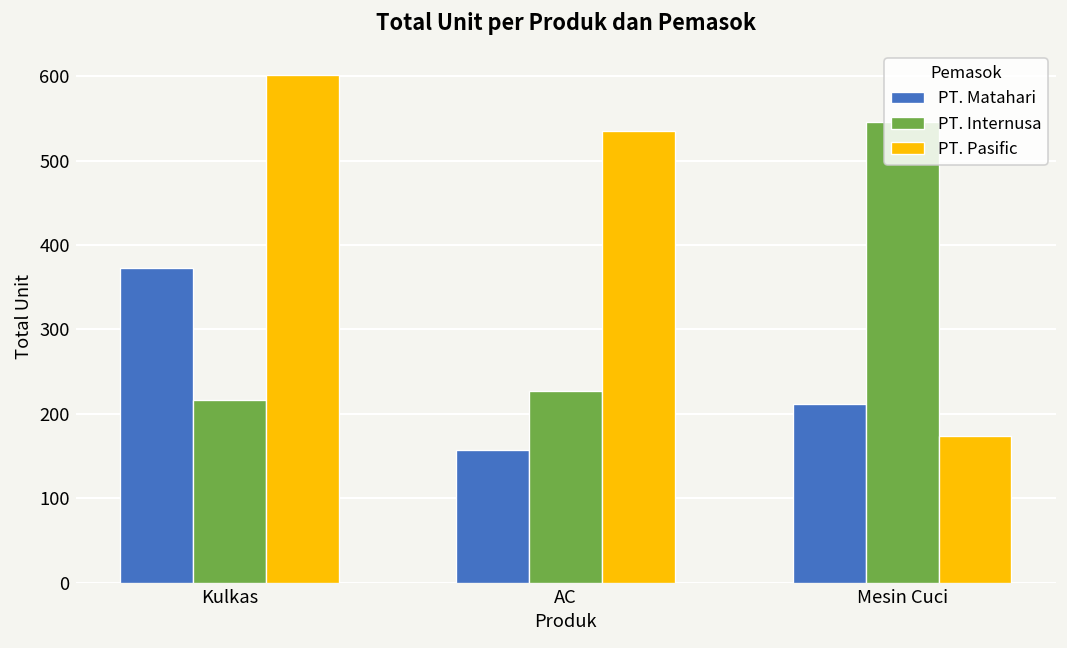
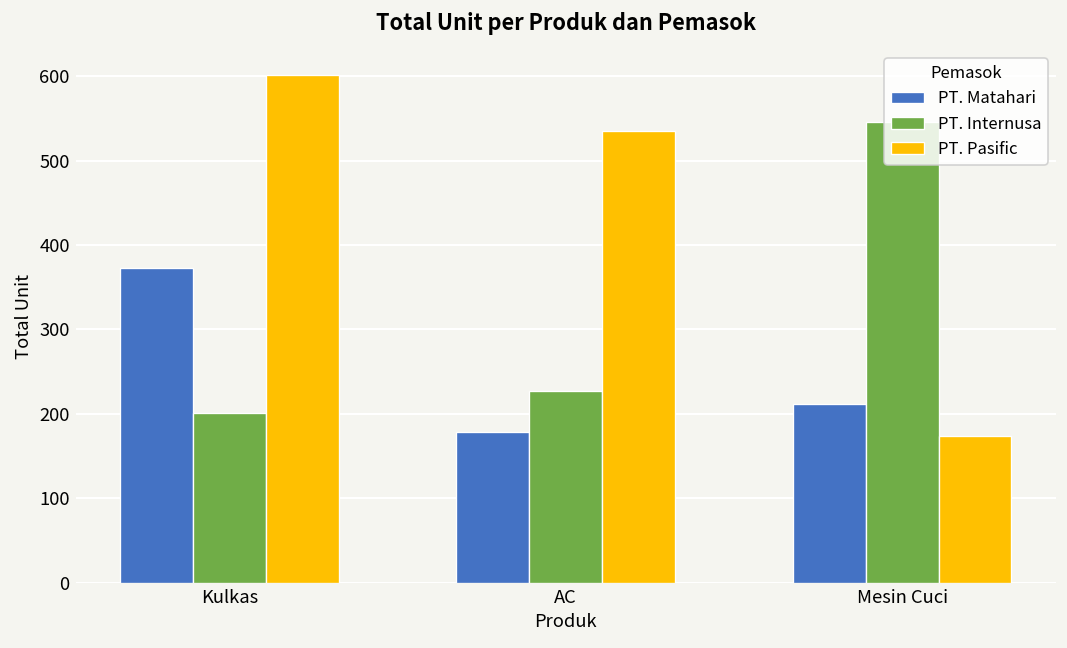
  {
    "PT. Matahari": {
      "Kulkas": 370,
-     "AC": 160,
+     "AC": 180,
      "Mesin Cuci": 210
    },
    "PT. Internusa": {
-     "Kulkas": 220,
+     "Kulkas": 200,
      "AC": 230
    },
    "PT. Pasific": {
      "Kulkas": 600,
      "AC": 540,
      "Mesin Cuci": 170
    }
  }
